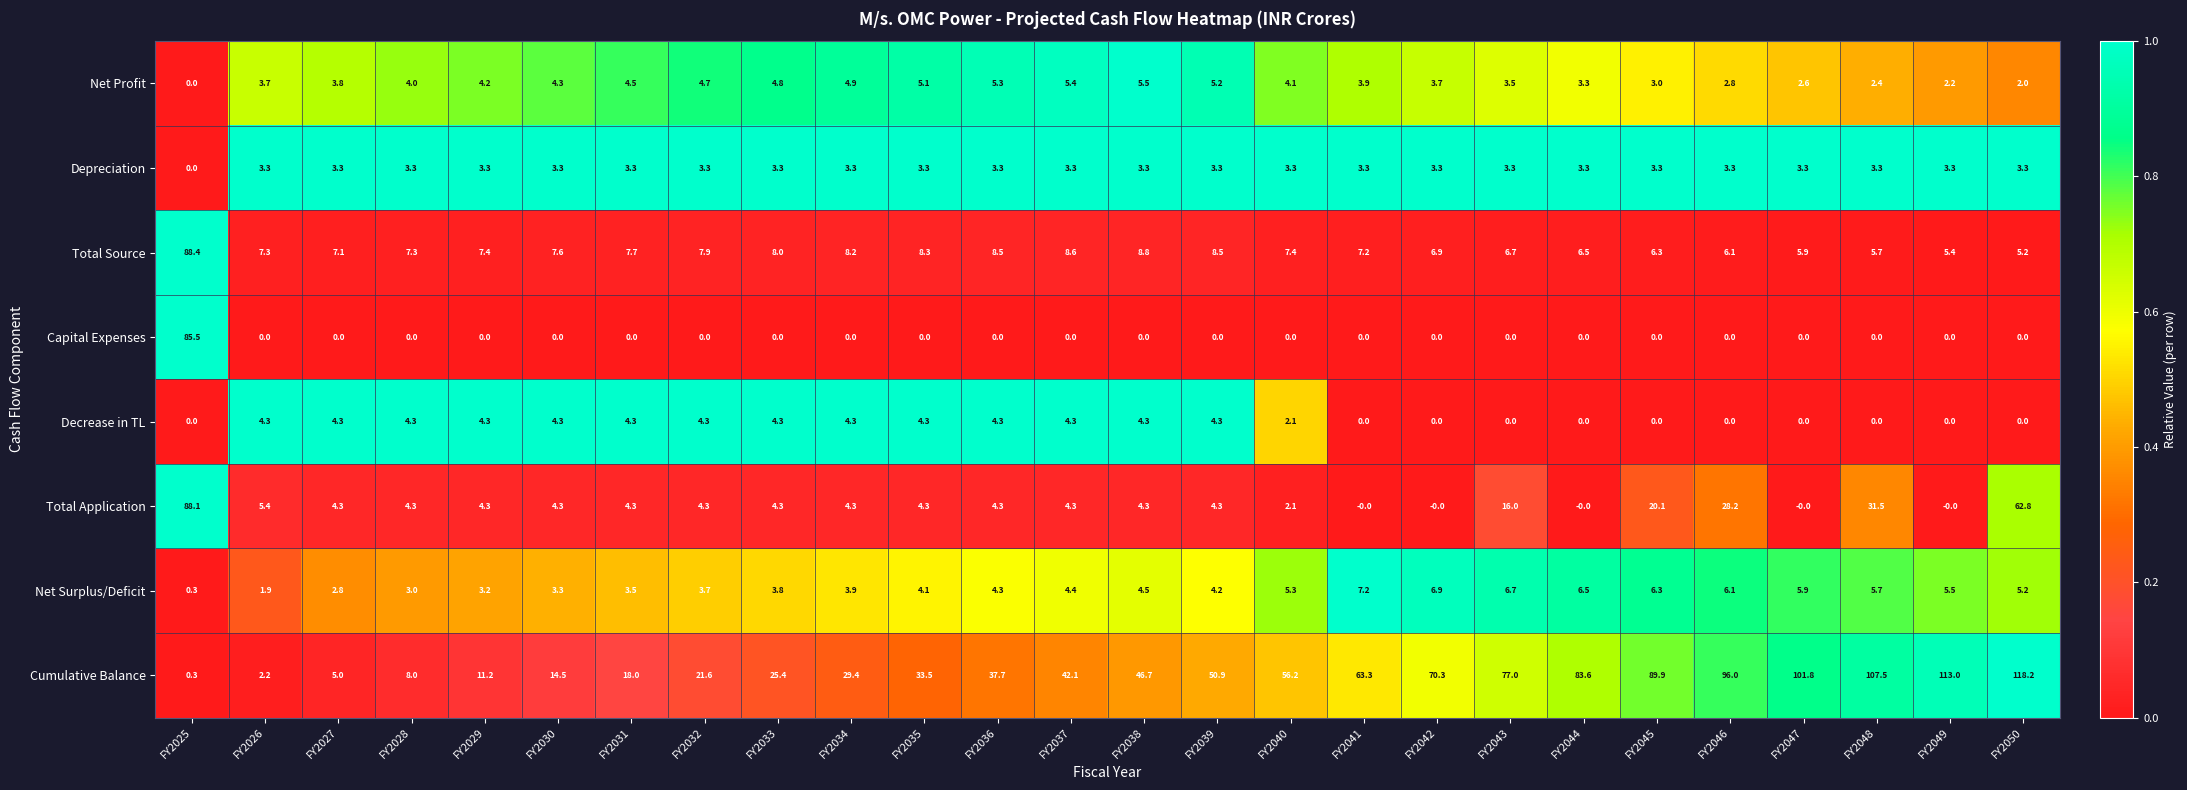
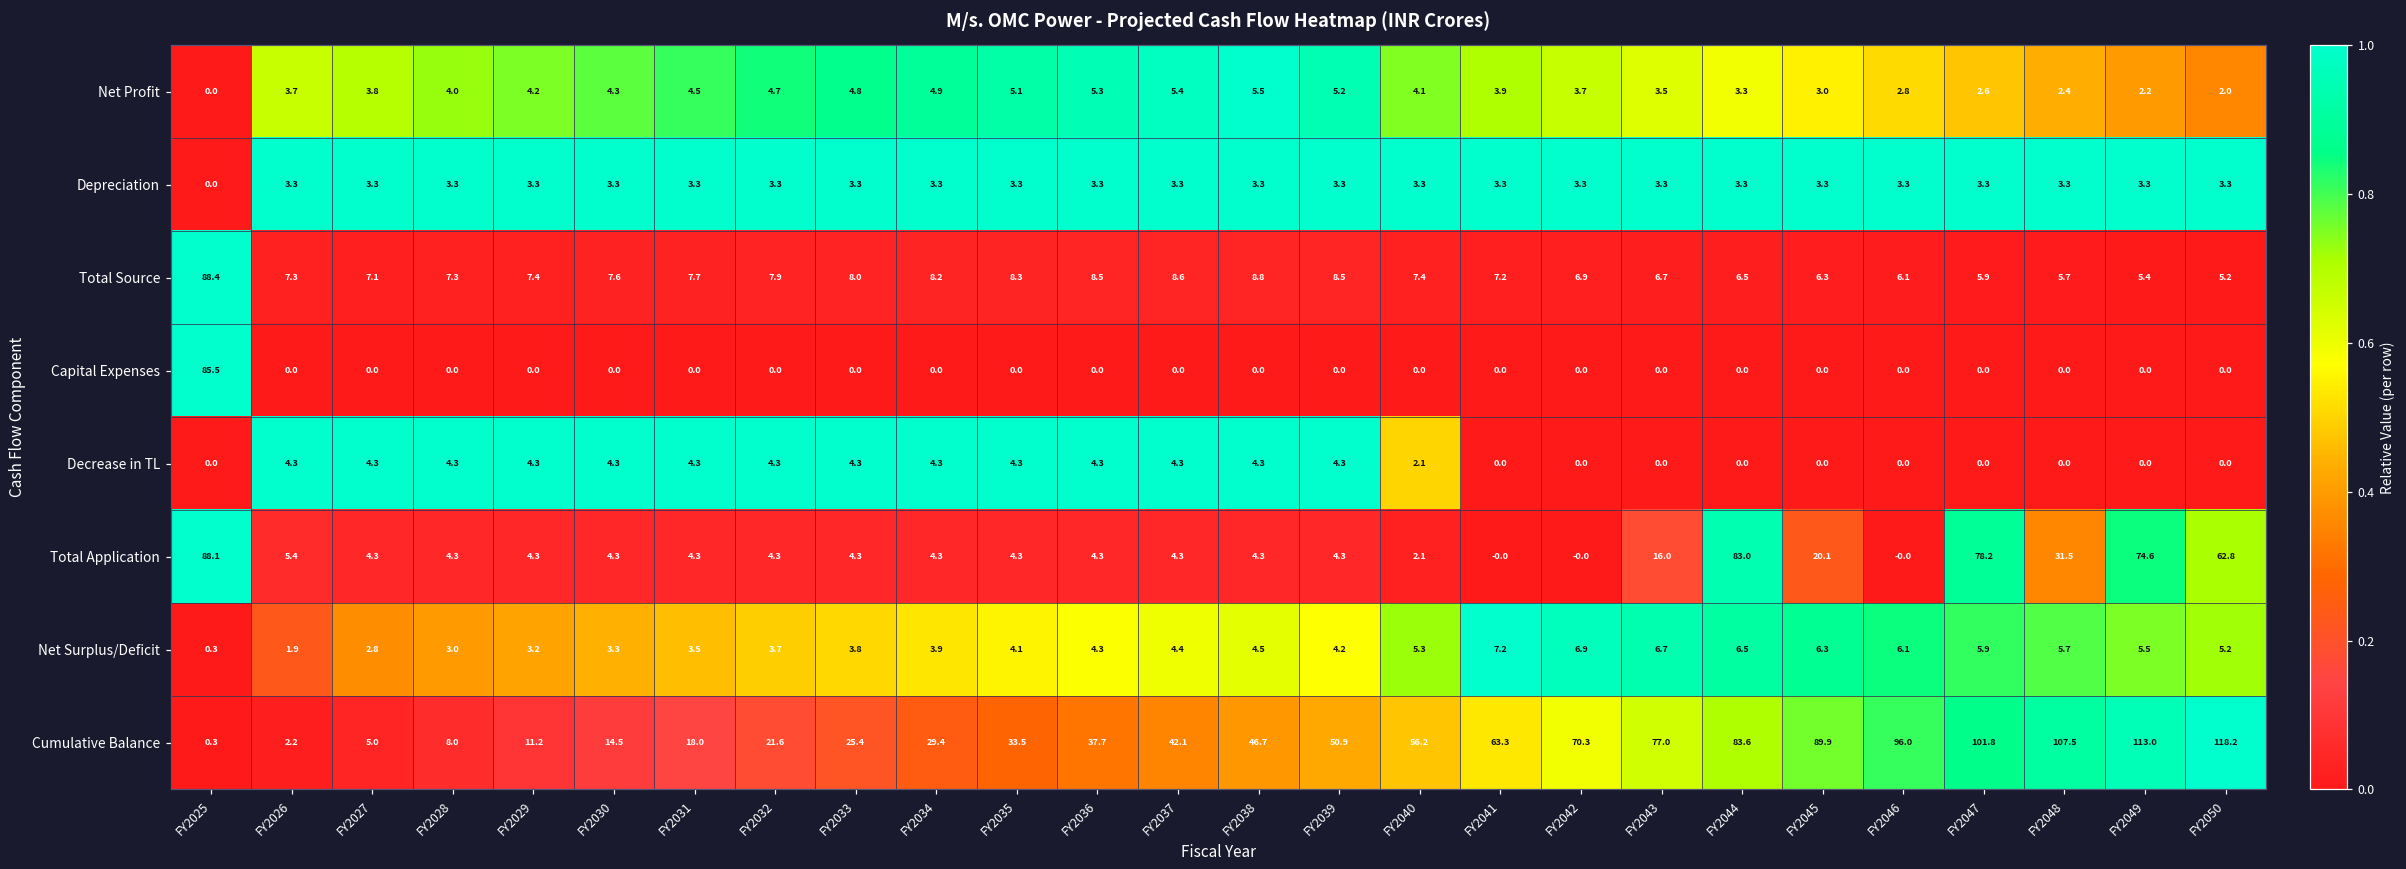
  {
    "Total Application": {
      "FY2025": 88.1,
      "FY2026": 5.4,
      "FY2027": 4.3,
      "FY2028": 4.3,
      "FY2029": 4.3,
      "FY2030": 4.3,
      "FY2031": 4.3,
      "FY2032": 4.3,
      "FY2033": 4.3,
      "FY2034": 4.3,
      "FY2035": 4.3,
      "FY2036": 4.3,
      "FY2037": 4.3,
      "FY2038": 4.3,
      "FY2039": 4.3,
      "FY2040": 2.1,
      "FY2041": -0.0,
      "FY2042": -0.0,
      "FY2043": 16.0,
-     "FY2044": -0.0,
+     "FY2044": 83.0,
      "FY2045": 20.1,
-     "FY2046": 28.2,
-     "FY2047": -0.0,
+     "FY2046": -0.0,
+     "FY2047": 78.2,
      "FY2048": 31.5,
-     "FY2049": -0.0,
+     "FY2049": 74.6,
      "FY2050": 62.8
    }
  }
